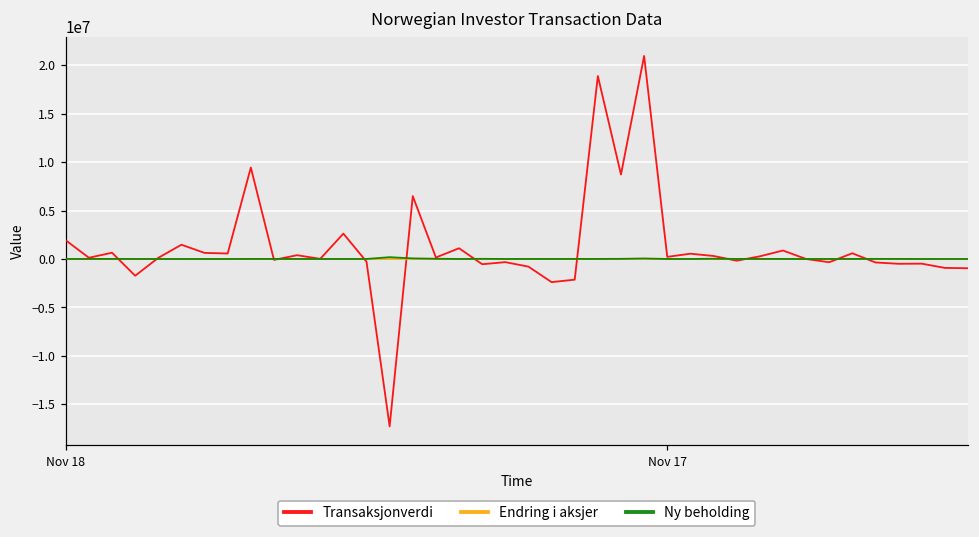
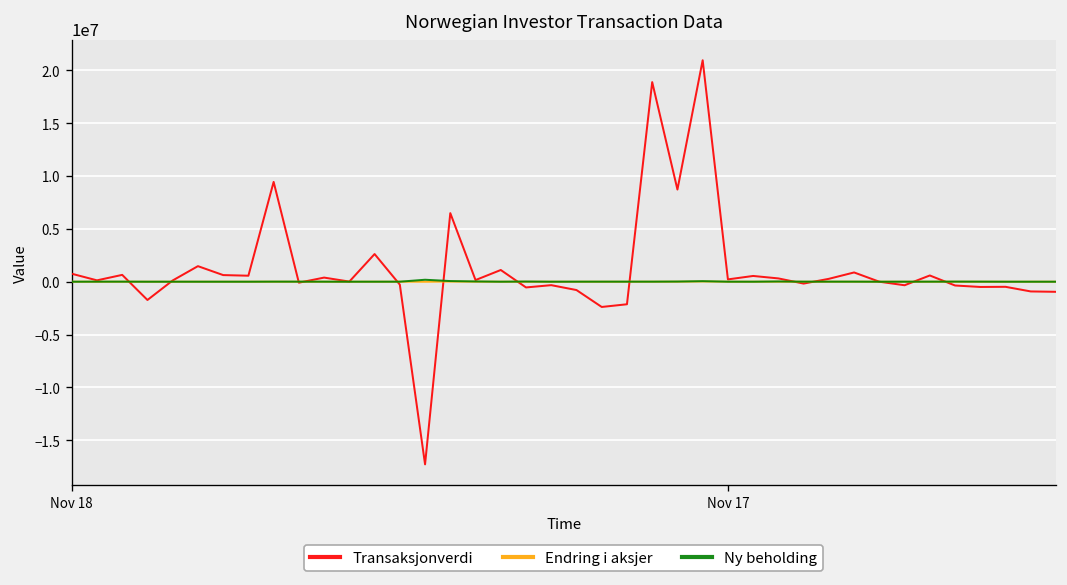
  {
    "Transaksjonverdi": {
-     "Nov 18": 2000000
+     "Nov 18": 1000000
    }
  }
